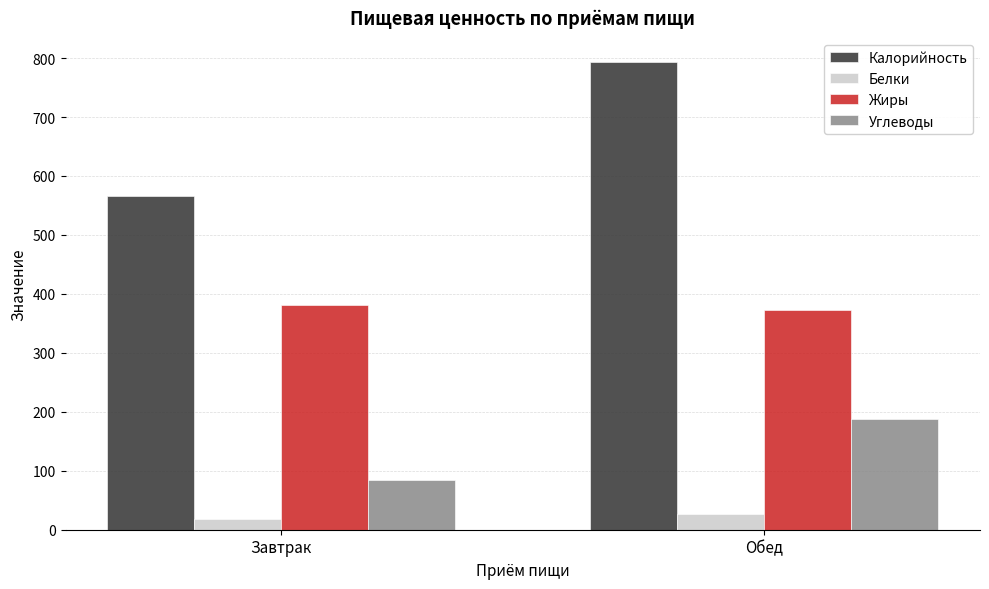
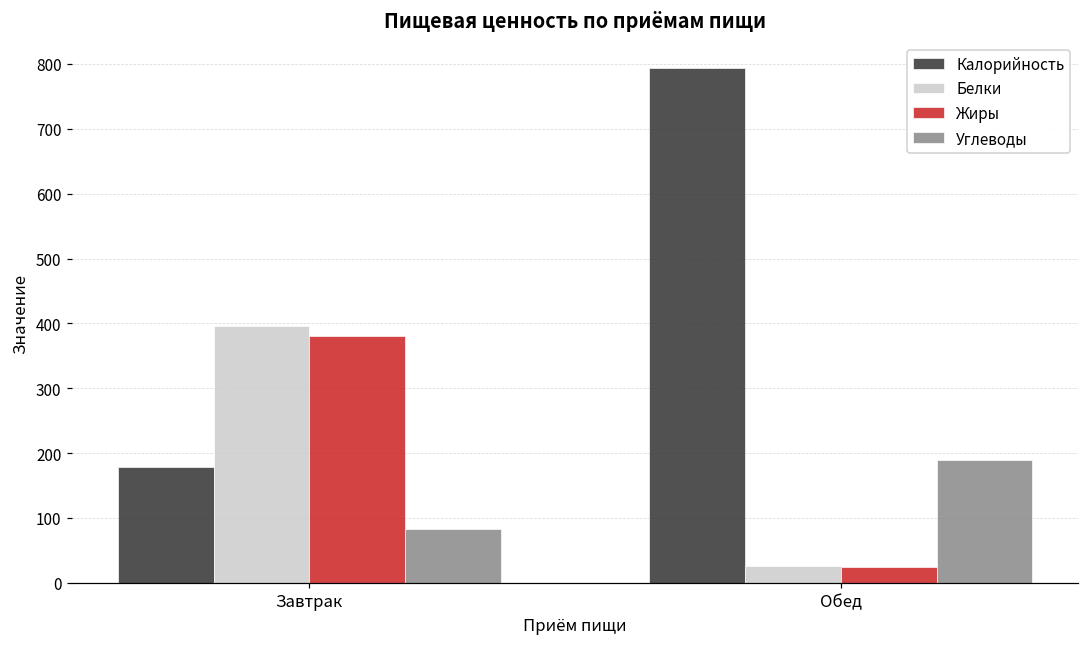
  {
    "Калорийность": {
-     "Завтрак": 570,
+     "Завтрак": 180,
      "Обед": 790
    },
    "Белки": {
-     "Завтрак": 20,
+     "Завтрак": 400,
      "Обед": 30
    },
    "Жиры": {
      "Завтрак": 380,
-     "Обед": 370
+     "Обед": 20
    },
    "Углеводы": {
      "Завтрак": 80,
      "Обед": 190
    }
  }
